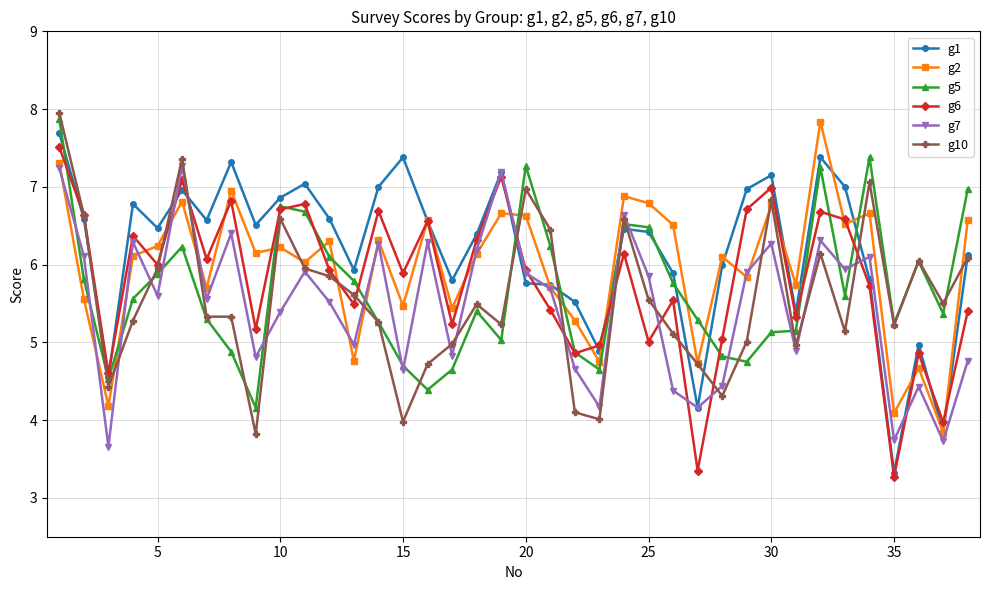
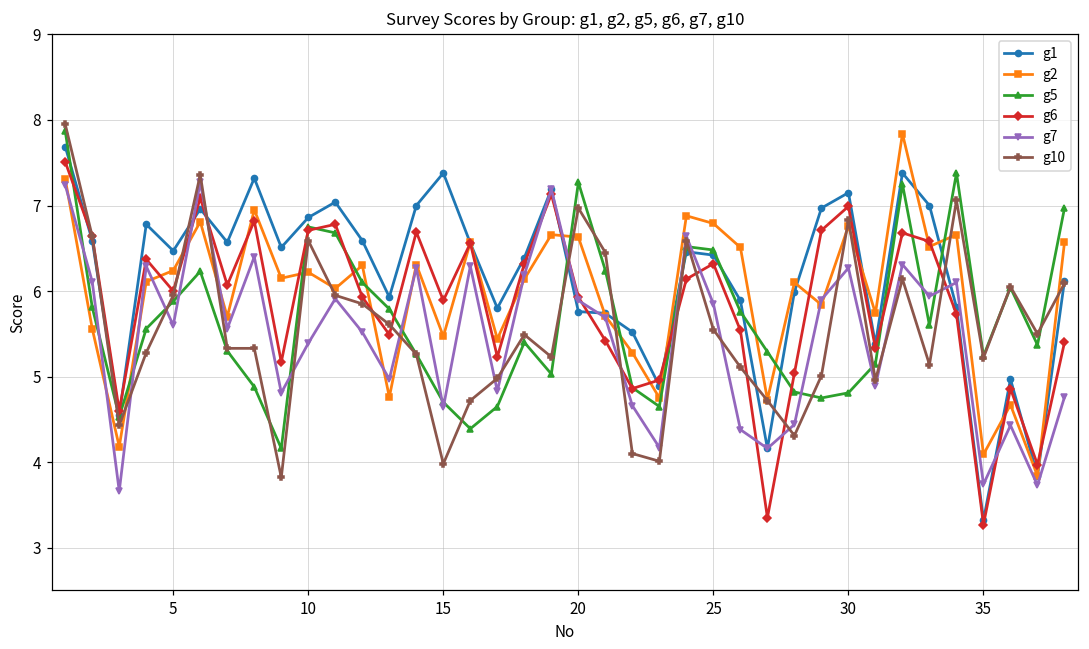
  {
    "g1": {
      "5": 6.5,
      "10": 6.9,
      "15": 7.4,
      "20": 5.8,
      "25": 6.4,
      "30": 7.2,
      "35": 3.3
    },
    "g2": {
      "5": 6.2,
      "10": 6.2,
      "15": 5.5,
      "20": 6.6,
      "25": 6.8,
      "30": 6.8,
      "35": 4.1
    },
    "g5": {
      "5": 5.9,
      "10": 6.8,
      "15": 4.7,
      "20": 7.3,
      "25": 6.5,
-     "30": 5.1
+     "30": 4.8
    },
    "g6": {
      "5": 6.0,
      "10": 6.7,
      "15": 5.9,
      "20": 5.9,
-     "25": 5.0,
+     "25": 6.3,
      "30": 7.0,
      "35": 3.3
    },
    "g7": {
      "5": 5.6,
      "10": 5.4,
      "15": 4.6,
      "20": 5.9,
      "25": 5.9,
      "30": 6.3,
      "35": 3.7
    },
    "g10": {
      "5": 6.0,
      "10": 6.6,
      "15": 4.0,
      "20": 7.0,
      "25": 5.6,
      "30": 6.8
    }
  }
